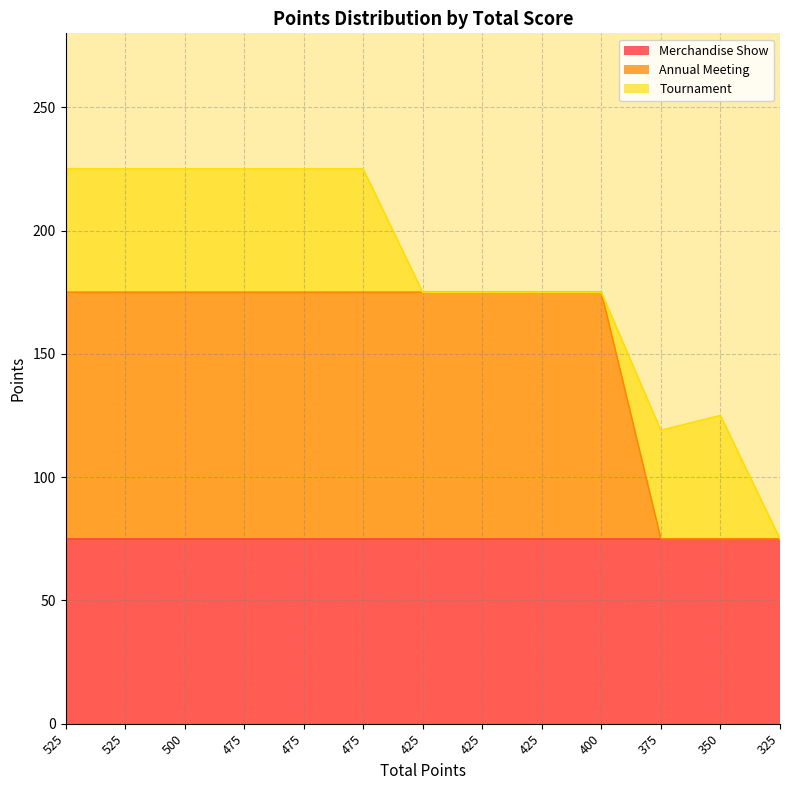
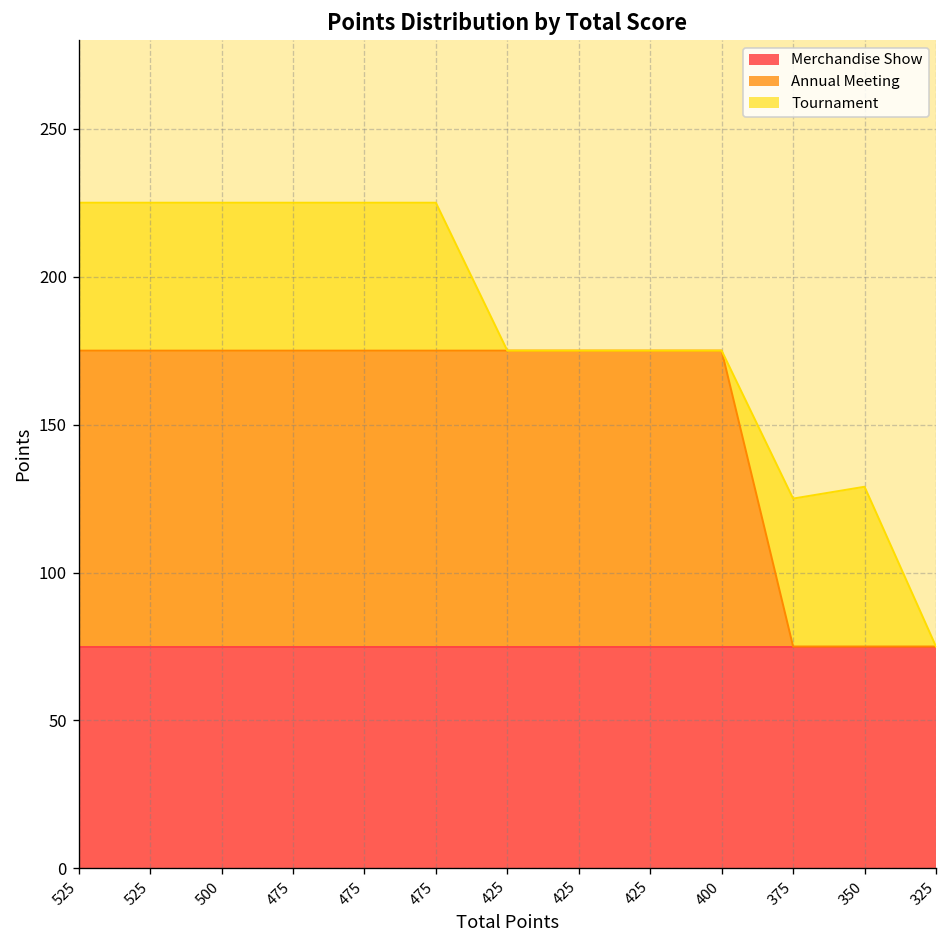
  {
    "Merchandise Show": {
      "500": 75,
      "400": 75
    },
    "Annual Meeting": {
      "500": 100
    },
    "Tournament": {
      "500": 50,
-     "375": 44,
-     "350": 50
+     "375": 50,
+     "350": 54
    }
  }
